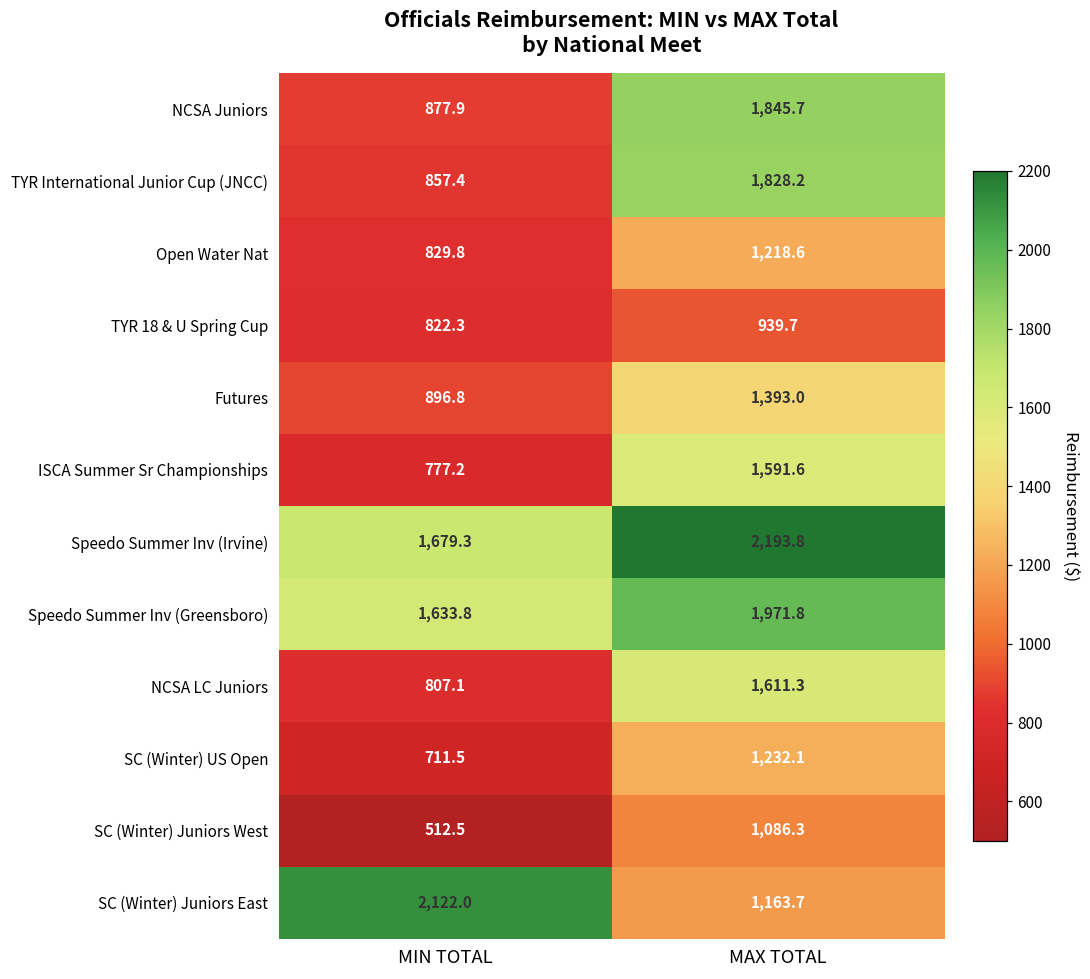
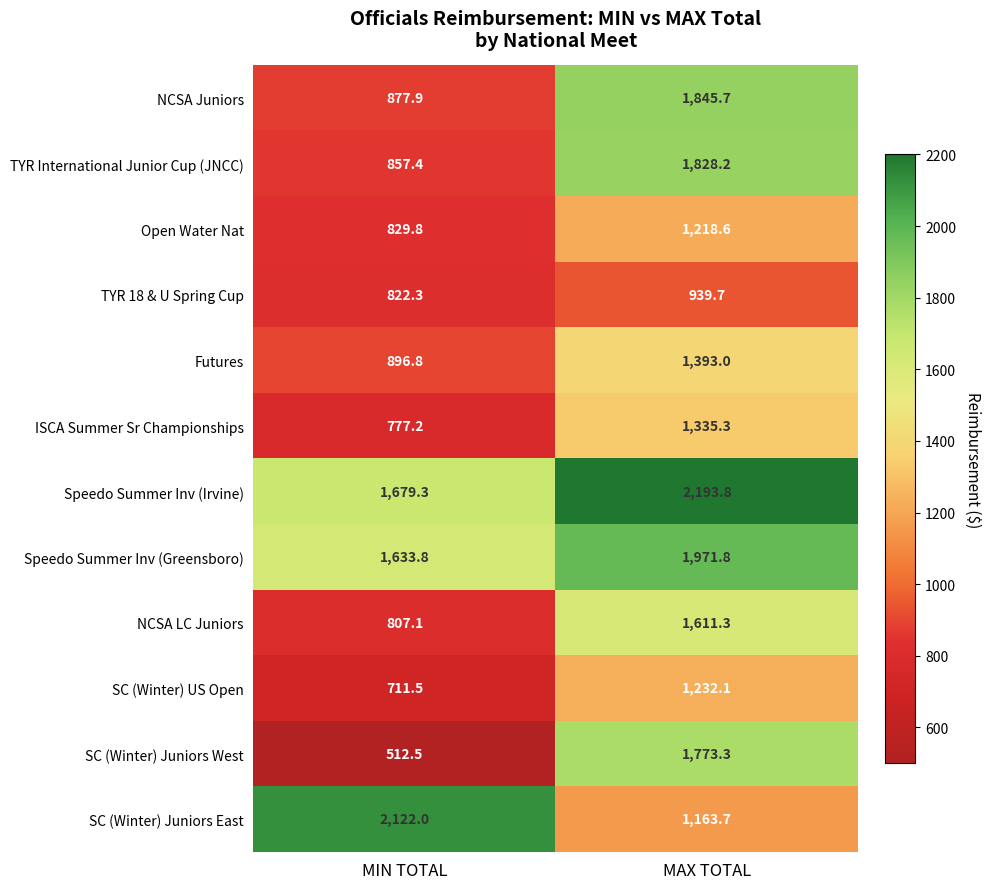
  {
    "NCSA Juniors": {
      "MIN TOTAL": "877.9",
      "MAX TOTAL": "1,845.7"
    },
    "TYR International Junior Cup (JNCC)": {
      "MIN TOTAL": "857.4",
      "MAX TOTAL": "1,828.2"
    },
    "Open Water Nat": {
      "MIN TOTAL": "829.8",
      "MAX TOTAL": "1,218.6"
    },
    "TYR 18 & U Spring Cup": {
      "MIN TOTAL": "822.3",
      "MAX TOTAL": "939.7"
    },
    "Futures": {
      "MIN TOTAL": "896.8",
      "MAX TOTAL": "1,393.0"
    },
    "ISCA Summer Sr Championships": {
      "MIN TOTAL": "777.2",
-     "MAX TOTAL": "1,591.6"
+     "MAX TOTAL": "1,335.3"
    },
    "Speedo Summer Inv (Irvine)": {
      "MIN TOTAL": "1,679.3",
      "MAX TOTAL": "2,193.8"
    },
    "Speedo Summer Inv (Greensboro)": {
      "MIN TOTAL": "1,633.8",
      "MAX TOTAL": "1,971.8"
    },
    "NCSA LC Juniors": {
      "MIN TOTAL": "807.1",
      "MAX TOTAL": "1,611.3"
    },
    "SC (Winter) US Open": {
      "MIN TOTAL": "711.5",
      "MAX TOTAL": "1,232.1"
    },
    "SC (Winter) Juniors West": {
      "MIN TOTAL": "512.5",
-     "MAX TOTAL": "1,086.3"
+     "MAX TOTAL": "1,773.3"
    },
    "SC (Winter) Juniors East": {
      "MIN TOTAL": "2,122.0",
      "MAX TOTAL": "1,163.7"
    }
  }
